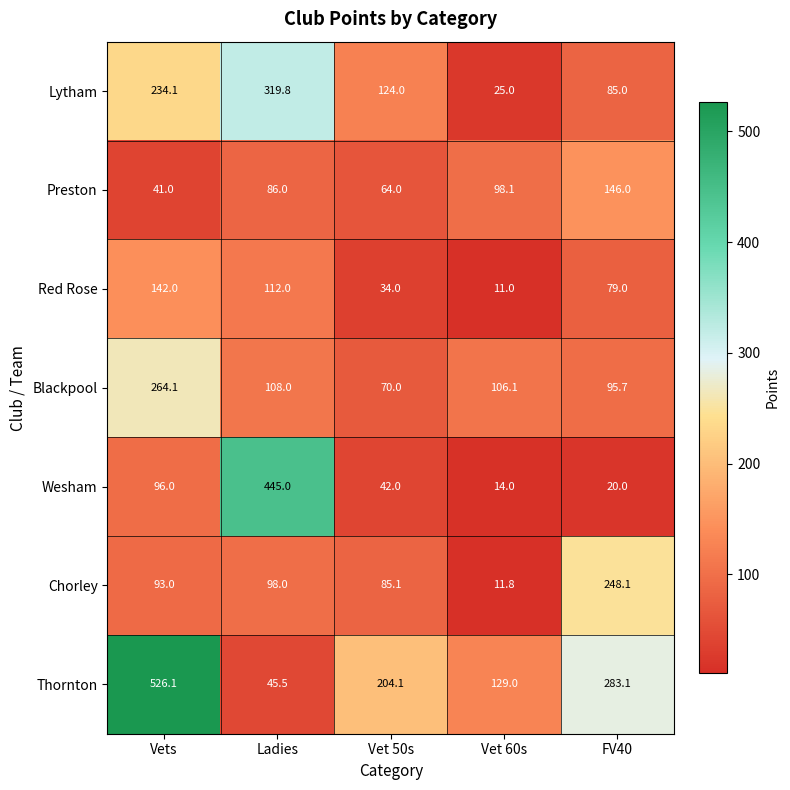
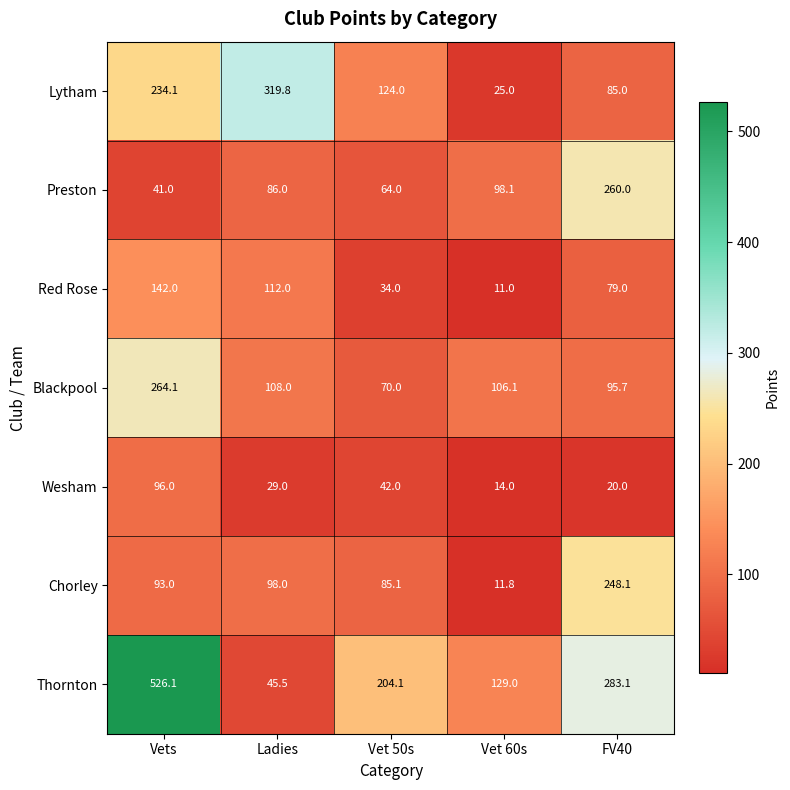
  {
    "Lytham": {
      "Vets": 234.1,
      "Ladies": 319.8,
      "Vet 50s": 124.0,
      "Vet 60s": 25.0,
      "FV40": 85.0
    },
    "Preston": {
      "Vets": 41.0,
      "Ladies": 86.0,
      "Vet 50s": 64.0,
      "Vet 60s": 98.1,
-     "FV40": 146.0
+     "FV40": 260.0
    },
    "Red Rose": {
      "Vets": 142.0,
      "Ladies": 112.0,
      "Vet 50s": 34.0,
      "Vet 60s": 11.0,
      "FV40": 79.0
    },
    "Blackpool": {
      "Vets": 264.1,
      "Ladies": 108.0,
      "Vet 50s": 70.0,
      "Vet 60s": 106.1,
      "FV40": 95.7
    },
    "Wesham": {
      "Vets": 96.0,
-     "Ladies": 445.0,
+     "Ladies": 29.0,
      "Vet 50s": 42.0,
      "Vet 60s": 14.0,
      "FV40": 20.0
    },
    "Chorley": {
      "Vets": 93.0,
      "Ladies": 98.0,
      "Vet 50s": 85.1,
      "Vet 60s": 11.8,
      "FV40": 248.1
    },
    "Thornton": {
      "Vets": 526.1,
      "Ladies": 45.5,
      "Vet 50s": 204.1,
      "Vet 60s": 129.0,
      "FV40": 283.1
    }
  }
